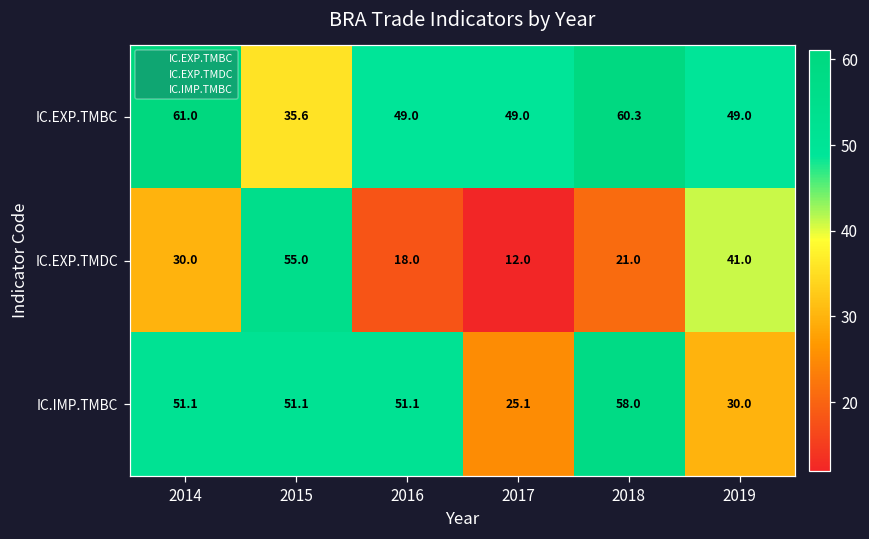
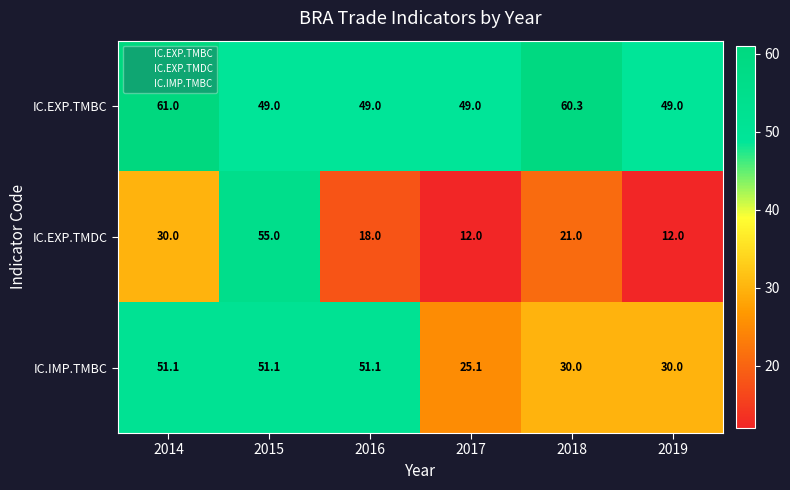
  {
    "IC.EXP.TMBC": {
      "2014": 61.0,
-     "2015": 35.6,
+     "2015": 49.0,
      "2016": 49.0,
      "2017": 49.0,
      "2018": 60.3,
      "2019": 49.0
    },
    "IC.EXP.TMDC": {
      "2014": 30.0,
      "2015": 55.0,
      "2016": 18.0,
      "2017": 12.0,
      "2018": 21.0,
-     "2019": 41.0
+     "2019": 12.0
    },
    "IC.IMP.TMBC": {
      "2014": 51.1,
      "2015": 51.1,
      "2016": 51.1,
      "2017": 25.1,
-     "2018": 58.0,
+     "2018": 30.0,
      "2019": 30.0
    }
  }
